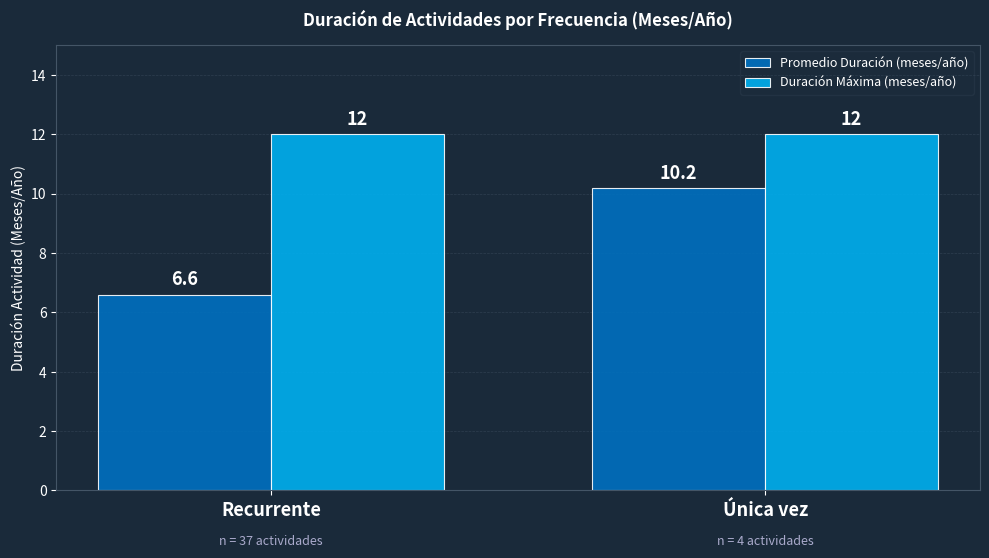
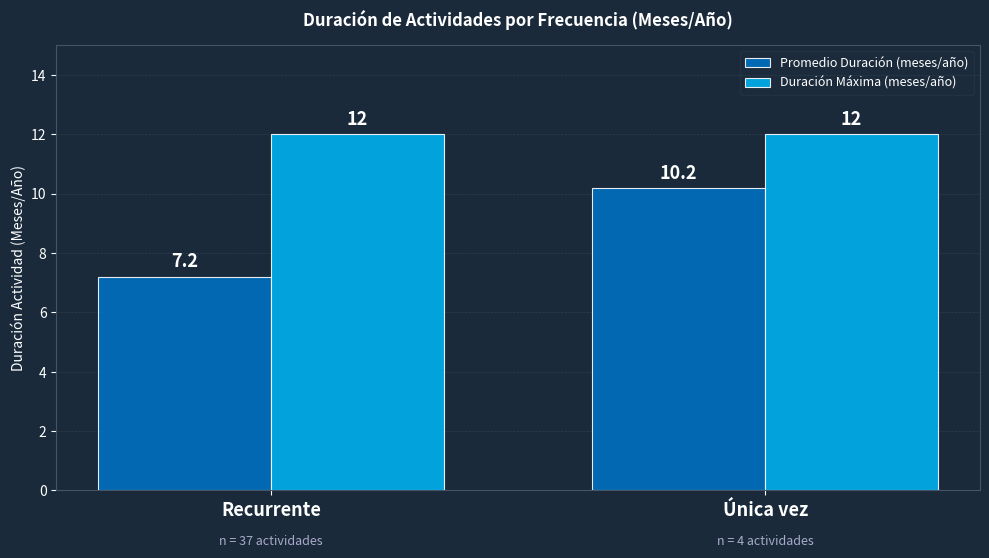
  {
    "Promedio Duración (meses/año)": {
-     "Recurrente": 6.6,
+     "Recurrente": 7.2,
      "Única vez": 10.2
    },
    "Duración Máxima (meses/año)": {
      "Recurrente": 12,
      "Única vez": 12
    }
  }
